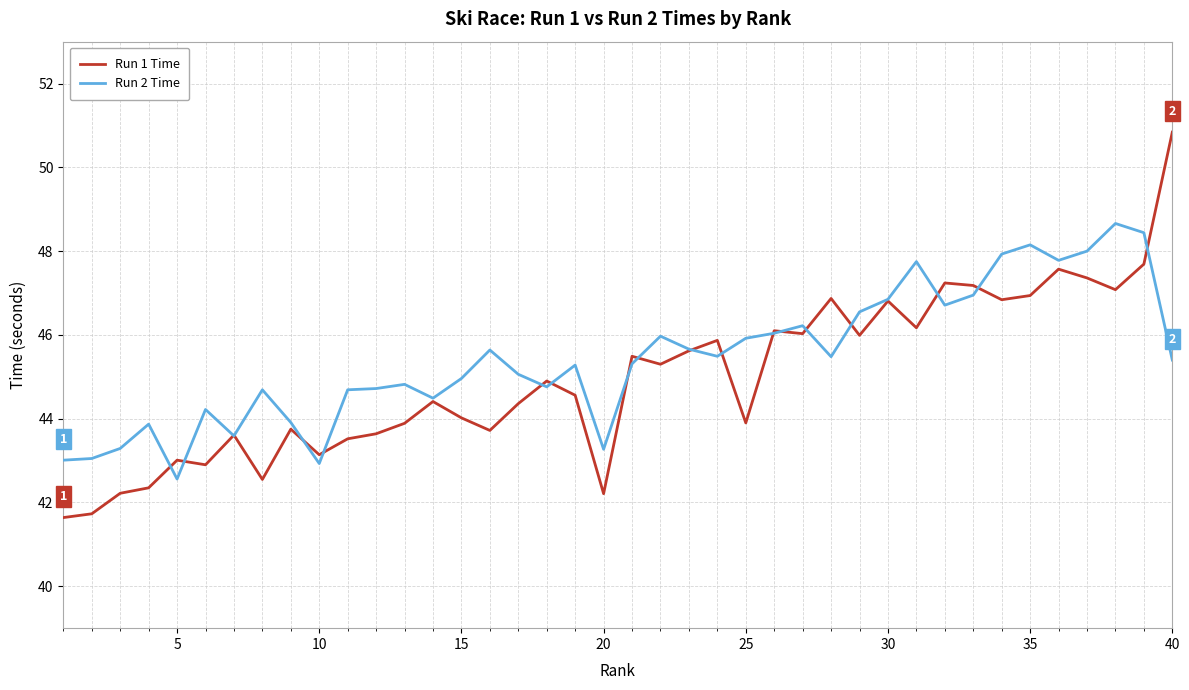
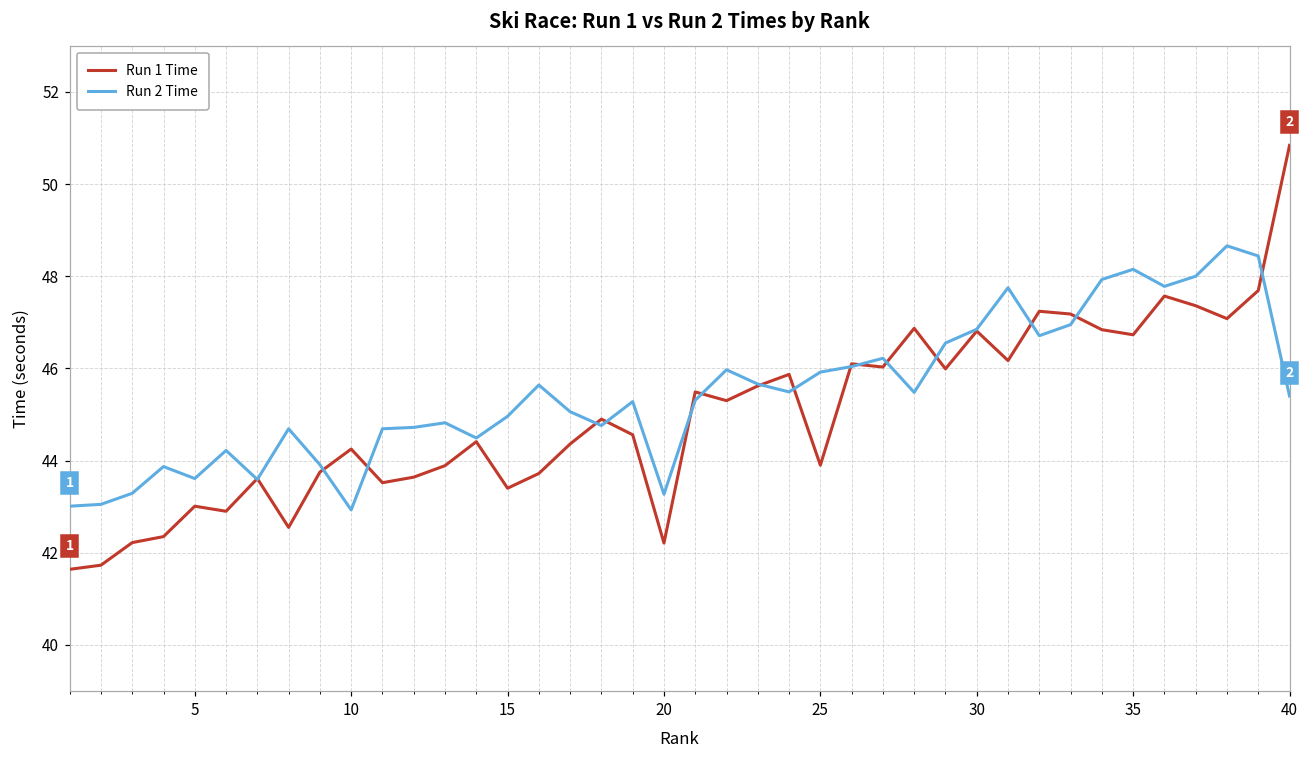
  {
    "Run 1 Time": {
      "5": 43.0,
-     "10": 43.1,
-     "15": 44.0,
+     "10": 44.3,
+     "15": 43.4,
      "20": 42.2,
      "25": 43.9,
-     "35": 46.9
+     "35": 46.7
    },
    "Run 2 Time": {
-     "5": 42.6,
+     "5": 43.6,
      "10": 42.9,
      "15": 45.0,
      "20": 43.3,
      "25": 45.9,
      "35": 48.2
    }
  }
